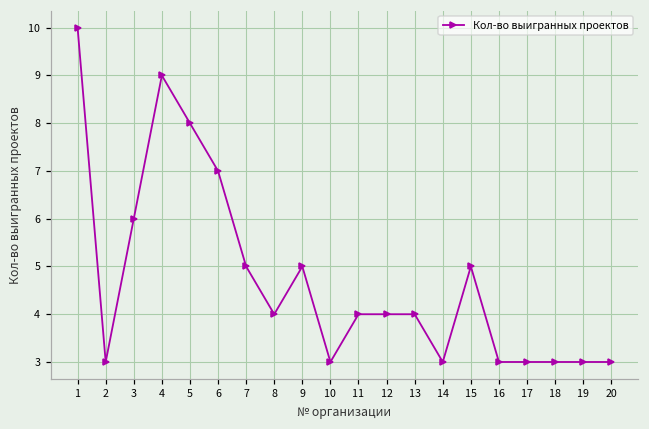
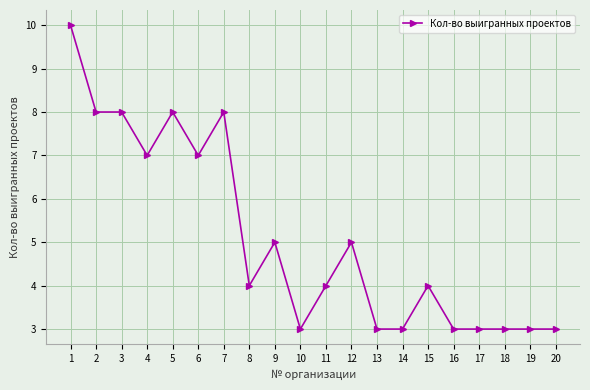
  {
    "1": 10,
-   "2": 3,
-   "3": 6,
-   "4": 9,
+   "2": 8,
+   "3": 8,
+   "4": 7,
    "5": 8,
    "6": 7,
-   "7": 5,
+   "7": 8,
    "8": 4,
    "9": 5,
    "10": 3,
    "11": 4,
-   "12": 4,
-   "13": 4,
+   "12": 5,
+   "13": 3,
    "14": 3,
-   "15": 5,
+   "15": 4,
    "16": 3,
    "17": 3,
    "18": 3,
    "19": 3,
    "20": 3
  }
